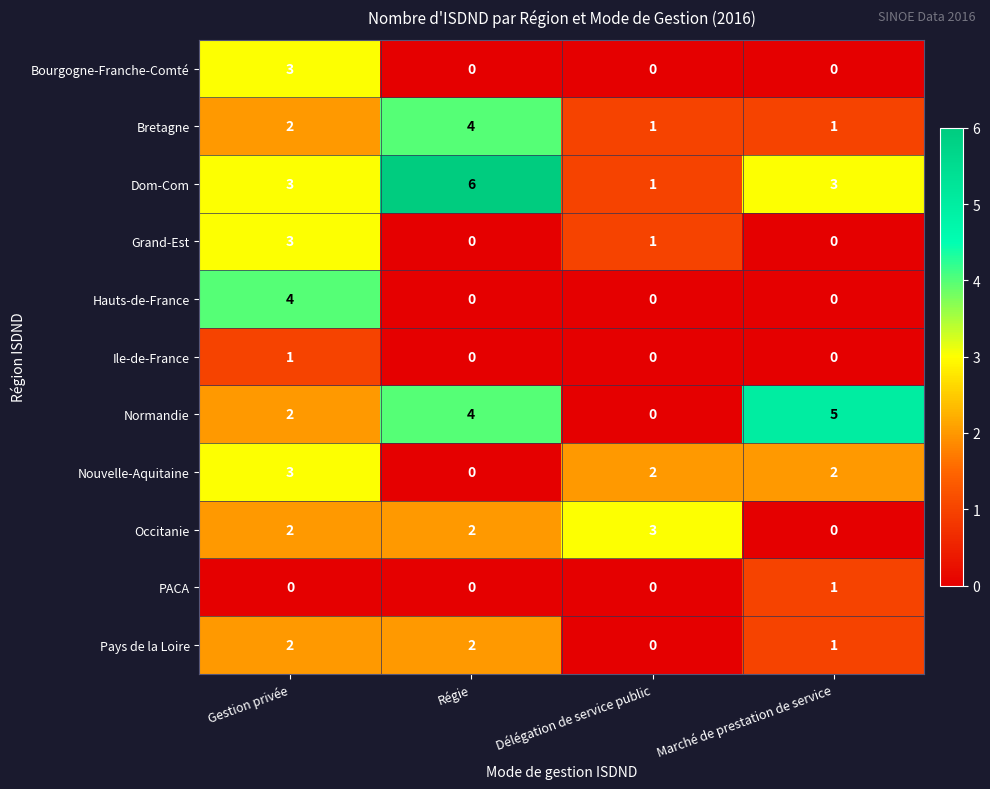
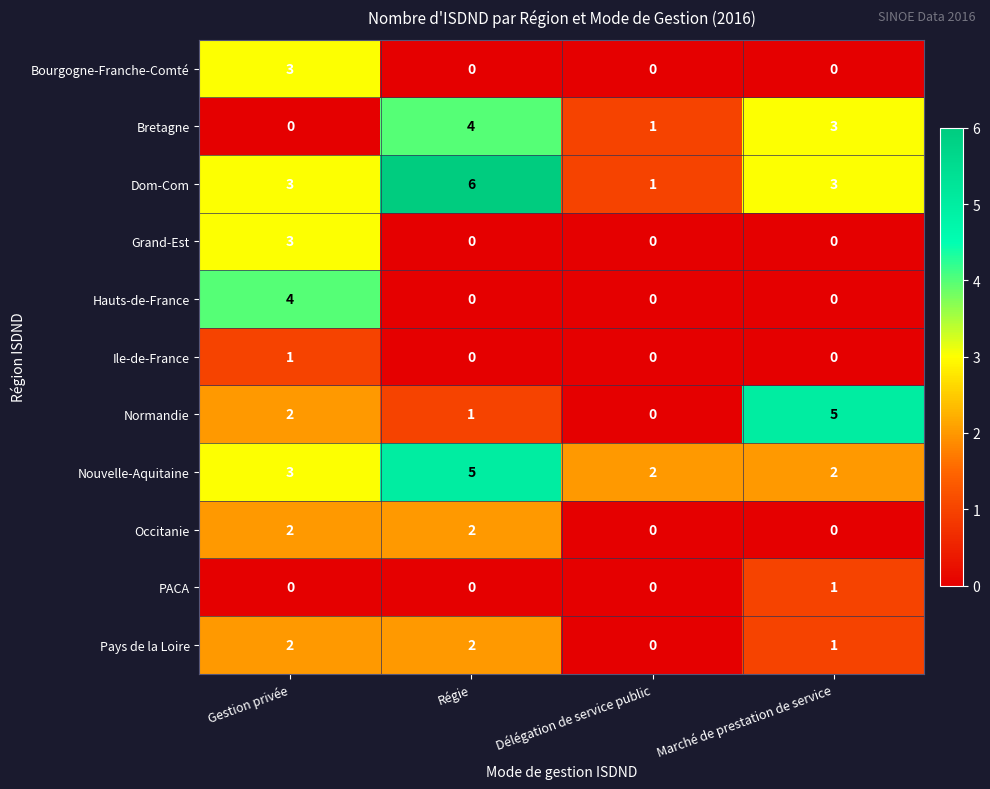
  {
    "Bourgogne-Franche-Comté": {
      "Gestion privée": 3,
      "Régie": 0,
      "Délégation de service public": 0,
      "Marché de prestation de service": 0
    },
    "Bretagne": {
-     "Gestion privée": 2,
+     "Gestion privée": 0,
      "Régie": 4,
      "Délégation de service public": 1,
-     "Marché de prestation de service": 1
+     "Marché de prestation de service": 3
    },
    "Dom-Com": {
      "Gestion privée": 3,
      "Régie": 6,
      "Délégation de service public": 1,
      "Marché de prestation de service": 3
    },
    "Grand-Est": {
      "Gestion privée": 3,
      "Régie": 0,
-     "Délégation de service public": 1,
+     "Délégation de service public": 0,
      "Marché de prestation de service": 0
    },
    "Hauts-de-France": {
      "Gestion privée": 4,
      "Régie": 0,
      "Délégation de service public": 0,
      "Marché de prestation de service": 0
    },
    "Ile-de-France": {
      "Gestion privée": 1,
      "Régie": 0,
      "Délégation de service public": 0,
      "Marché de prestation de service": 0
    },
    "Normandie": {
      "Gestion privée": 2,
-     "Régie": 4,
+     "Régie": 1,
      "Délégation de service public": 0,
      "Marché de prestation de service": 5
    },
    "Nouvelle-Aquitaine": {
      "Gestion privée": 3,
-     "Régie": 0,
+     "Régie": 5,
      "Délégation de service public": 2,
      "Marché de prestation de service": 2
    },
    "Occitanie": {
      "Gestion privée": 2,
      "Régie": 2,
-     "Délégation de service public": 3,
+     "Délégation de service public": 0,
      "Marché de prestation de service": 0
    },
    "PACA": {
      "Gestion privée": 0,
      "Régie": 0,
      "Délégation de service public": 0,
      "Marché de prestation de service": 1
    },
    "Pays de la Loire": {
      "Gestion privée": 2,
      "Régie": 2,
      "Délégation de service public": 0,
      "Marché de prestation de service": 1
    }
  }
